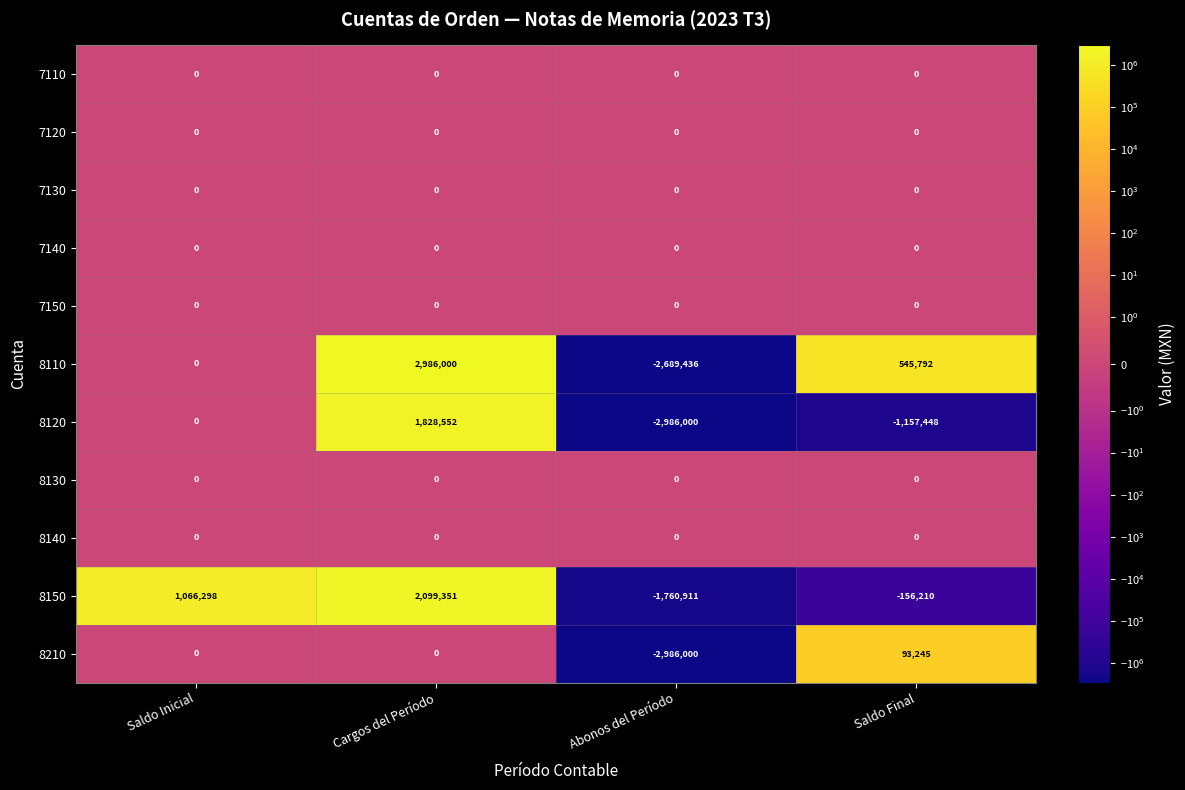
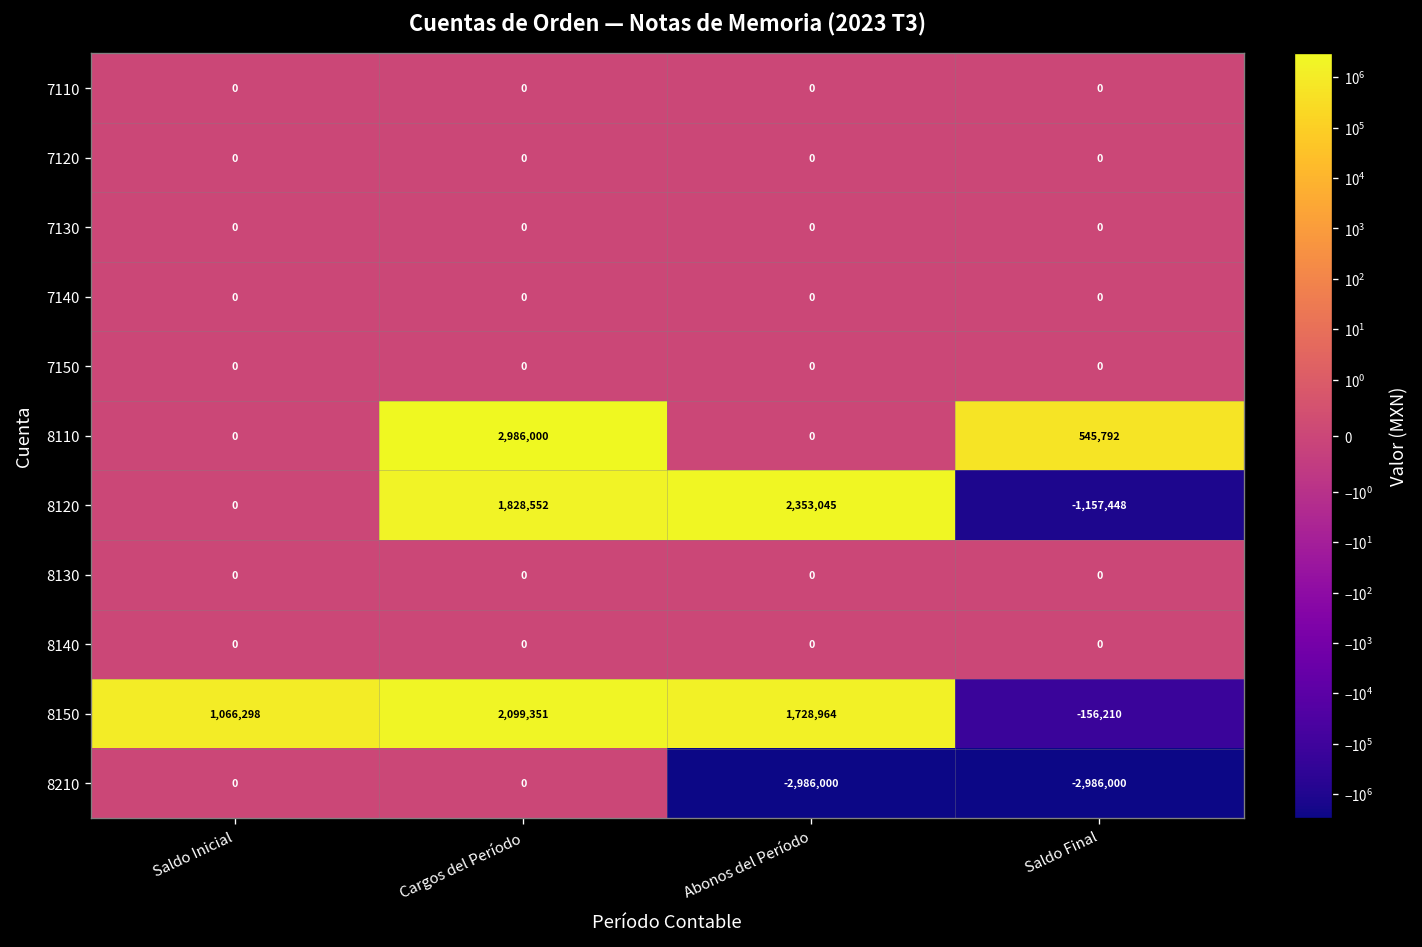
  {
    "7110": {
      "Saldo Inicial": "0",
      "Cargos del Período": "0",
      "Abonos del Período": "0",
      "Saldo Final": "0"
    },
    "7120": {
      "Saldo Inicial": "0",
      "Cargos del Período": "0",
      "Abonos del Período": "0",
      "Saldo Final": "0"
    },
    "7130": {
      "Saldo Inicial": "0",
      "Cargos del Período": "0",
      "Abonos del Período": "0",
      "Saldo Final": "0"
    },
    "7140": {
      "Saldo Inicial": "0",
      "Cargos del Período": "0",
      "Abonos del Período": "0",
      "Saldo Final": "0"
    },
    "7150": {
      "Saldo Inicial": "0",
      "Cargos del Período": "0",
      "Abonos del Período": "0",
      "Saldo Final": "0"
    },
    "8110": {
      "Saldo Inicial": "0",
      "Cargos del Período": "2,986,000",
-     "Abonos del Período": "-2,689,436",
+     "Abonos del Período": "0",
      "Saldo Final": "545,792"
    },
    "8120": {
      "Saldo Inicial": "0",
      "Cargos del Período": "1,828,552",
-     "Abonos del Período": "-2,986,000",
+     "Abonos del Período": "2,353,045",
      "Saldo Final": "-1,157,448"
    },
    "8130": {
      "Saldo Inicial": "0",
      "Cargos del Período": "0",
      "Abonos del Período": "0",
      "Saldo Final": "0"
    },
    "8140": {
      "Saldo Inicial": "0",
      "Cargos del Período": "0",
      "Abonos del Período": "0",
      "Saldo Final": "0"
    },
    "8150": {
      "Saldo Inicial": "1,066,298",
      "Cargos del Período": "2,099,351",
-     "Abonos del Período": "-1,760,911",
+     "Abonos del Período": "1,728,964",
      "Saldo Final": "-156,210"
    },
    "8210": {
      "Saldo Inicial": "0",
      "Cargos del Período": "0",
      "Abonos del Período": "-2,986,000",
-     "Saldo Final": "93,245"
+     "Saldo Final": "-2,986,000"
    }
  }
